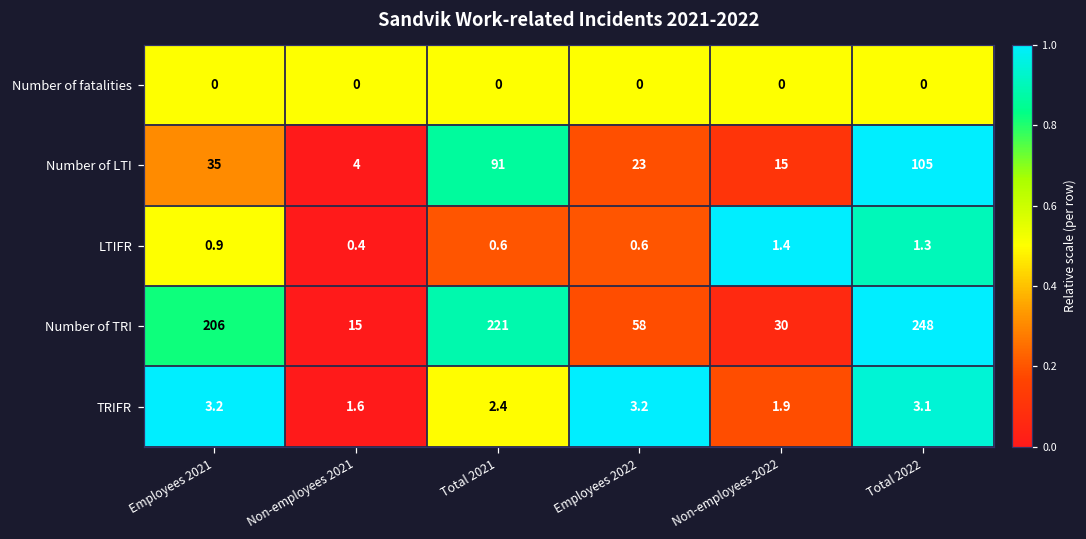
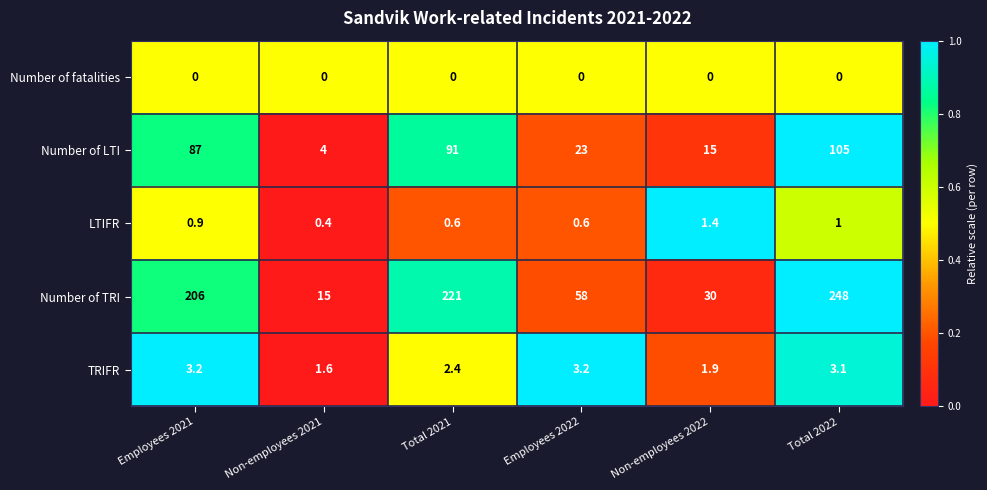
  {
    "Number of fatalities": {
      "Employees 2021": 0,
      "Non-employees 2021": 0,
      "Total 2021": 0,
      "Employees 2022": 0,
      "Non-employees 2022": 0,
      "Total 2022": 0
    },
    "Number of LTI": {
-     "Employees 2021": 35,
+     "Employees 2021": 87,
      "Non-employees 2021": 4,
      "Total 2021": 91,
      "Employees 2022": 23,
      "Non-employees 2022": 15,
      "Total 2022": 105
    },
    "LTIFR": {
      "Employees 2021": 0.9,
      "Non-employees 2021": 0.4,
      "Total 2021": 0.6,
      "Employees 2022": 0.6,
      "Non-employees 2022": 1.4,
-     "Total 2022": 1.3
+     "Total 2022": 1
    },
    "Number of TRI": {
      "Employees 2021": 206,
      "Non-employees 2021": 15,
      "Total 2021": 221,
      "Employees 2022": 58,
      "Non-employees 2022": 30,
      "Total 2022": 248
    },
    "TRIFR": {
      "Employees 2021": 3.2,
      "Non-employees 2021": 1.6,
      "Total 2021": 2.4,
      "Employees 2022": 3.2,
      "Non-employees 2022": 1.9,
      "Total 2022": 3.1
    }
  }
